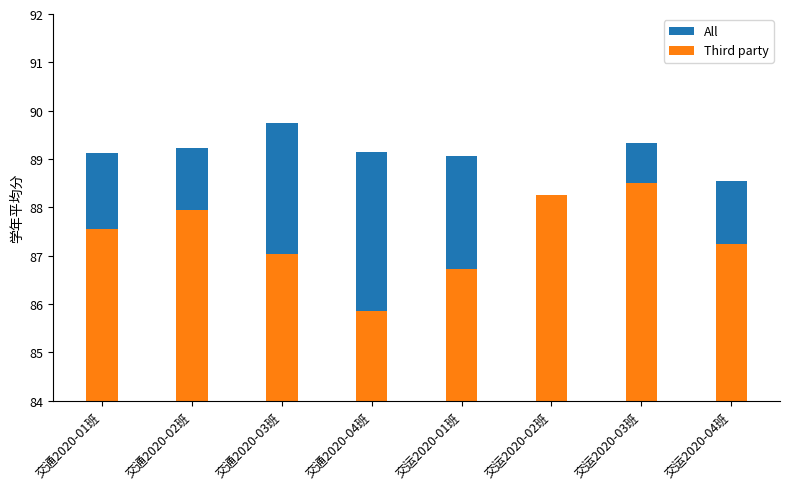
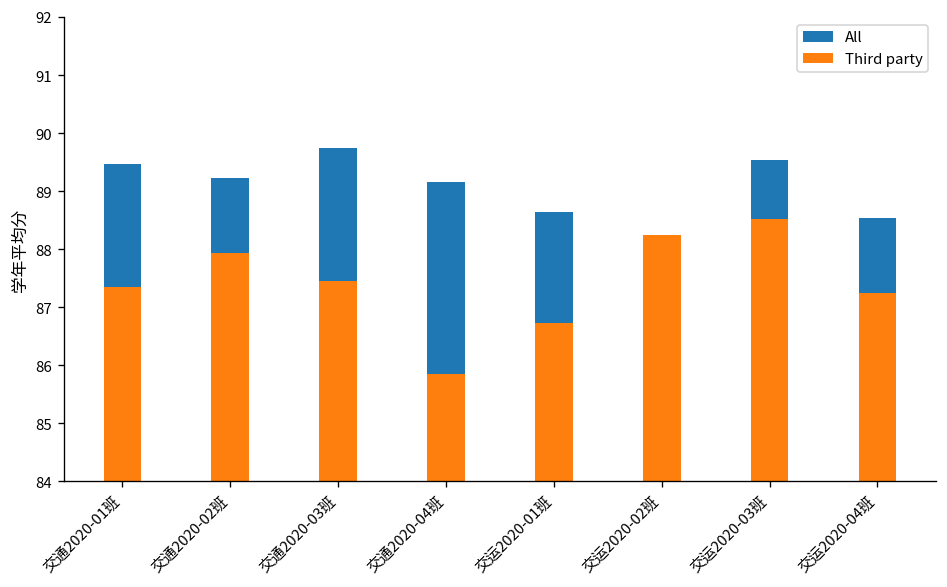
  {
    "All": {
-     "交通2020-01班": 89.1,
+     "交通2020-01班": 89.5,
      "交通2020-02班": 89.2,
      "交通2020-03班": 89.7,
      "交通2020-04班": 89.2,
-     "交运2020-01班": 89.1,
-     "交运2020-03班": 89.3,
+     "交运2020-01班": 88.6,
+     "交运2020-03班": 89.5,
      "交运2020-04班": 88.5
    },
    "Third party": {
-     "交通2020-01班": 87.6,
-     "交通2020-03班": 87.0,
+     "交通2020-01班": 87.4,
+     "交通2020-03班": 87.5,
      "交运2020-02班": 88.3
    }
  }
